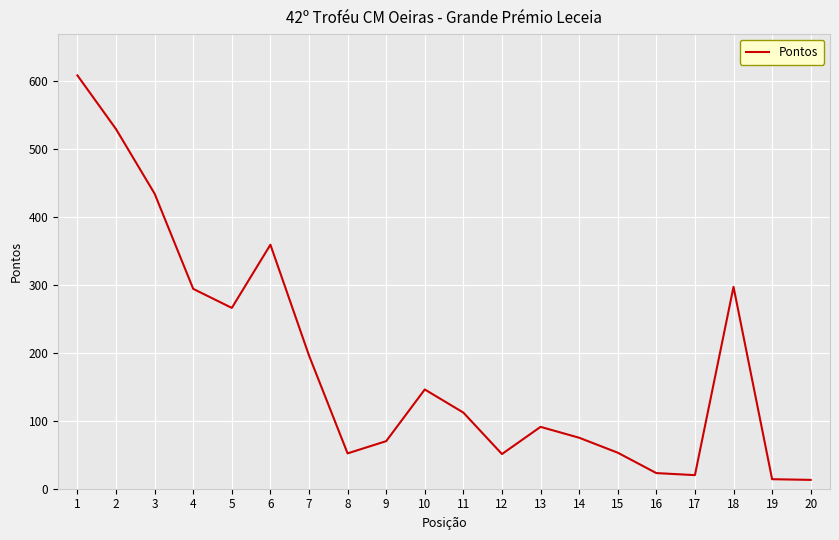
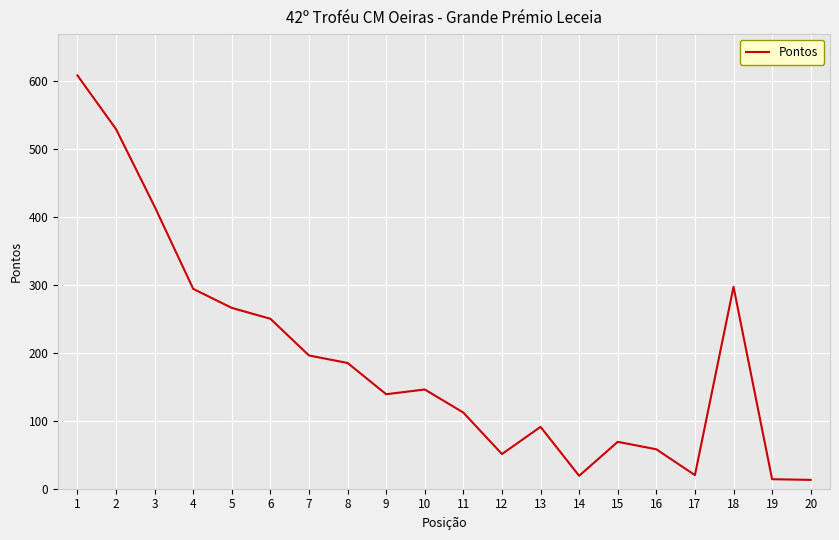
  {
    "1": 610,
    "2": 530,
-   "3": 430,
+   "3": 420,
    "4": 290,
    "5": 270,
-   "6": 360,
+   "6": 250,
    "7": 200,
-   "8": 50,
-   "9": 70,
+   "8": 190,
+   "9": 140,
    "10": 150,
    "11": 110,
    "12": 50,
    "13": 90,
-   "14": 80,
-   "15": 50,
-   "16": 20,
+   "14": 20,
+   "15": 70,
+   "16": 60,
    "17": 20,
    "18": 300,
    "19": 10,
    "20": 10
  }
